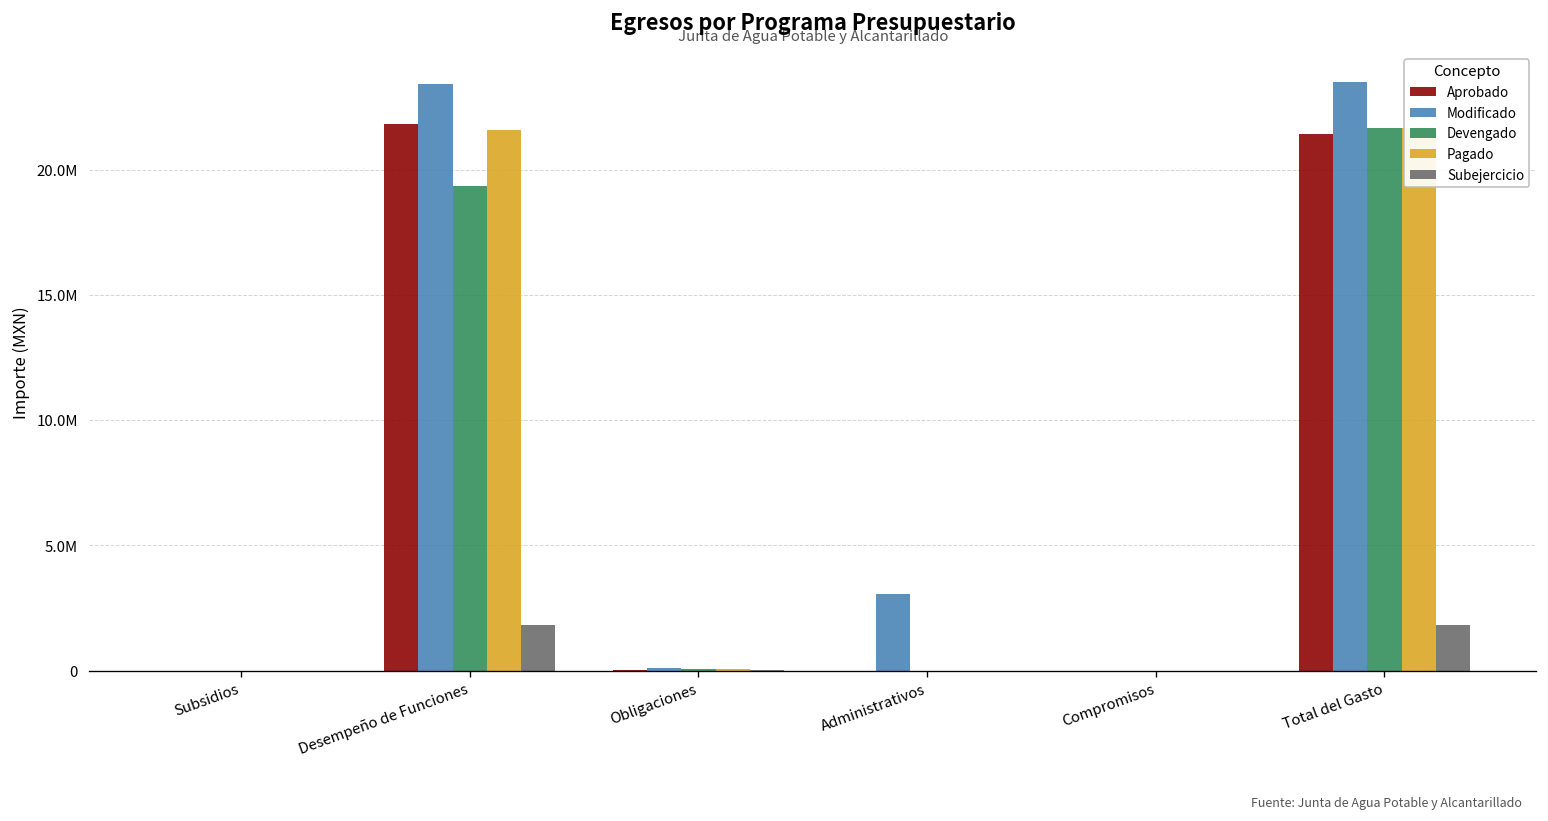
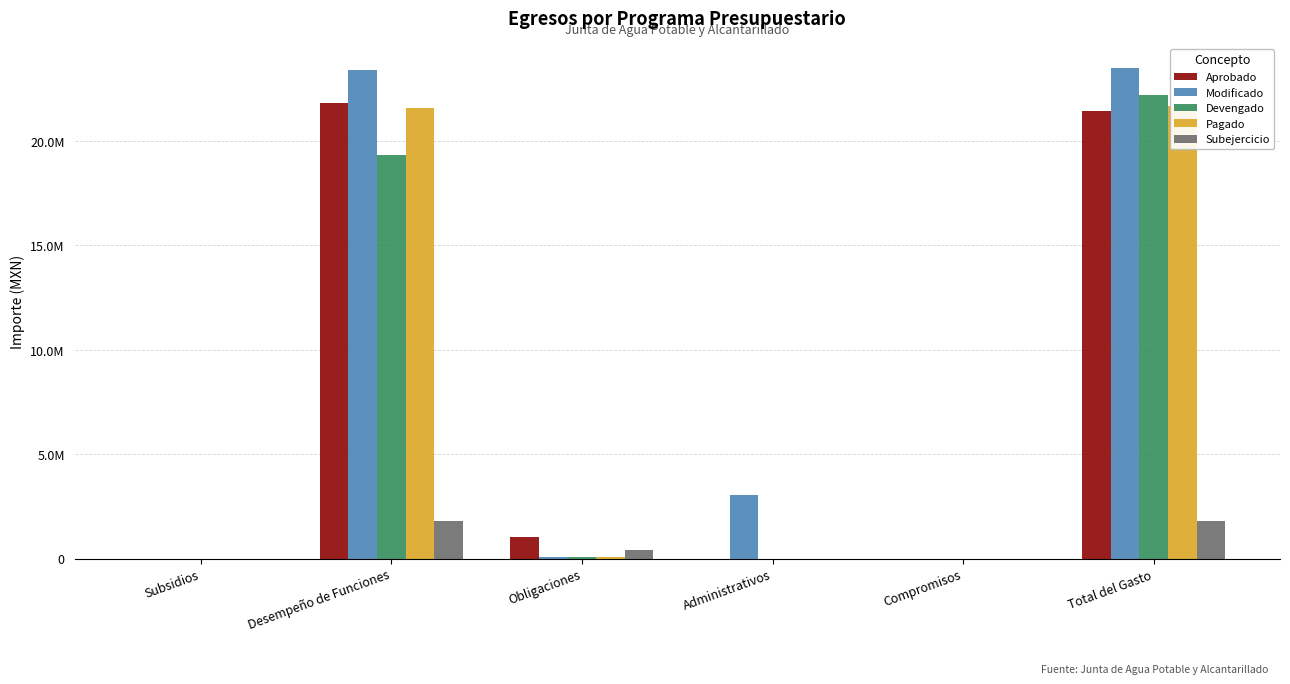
  {
    "Aprobado": {
      "Subsidios": 0,
      "Desempeño de Funciones": 21800000,
-     "Obligaciones": 0,
+     "Obligaciones": 1100000,
      "Administrativos": 0,
      "Compromisos": 0,
      "Total del Gasto": 21400000
    },
    "Modificado": {
      "Subsidios": 0,
      "Desempeño de Funciones": 23400000,
      "Administrativos": 3100000,
      "Compromisos": 0,
      "Total del Gasto": 23500000
    },
    "Devengado": {
      "Subsidios": 0,
      "Desempeño de Funciones": 19300000,
      "Administrativos": 0,
      "Compromisos": 0,
-     "Total del Gasto": 21700000
+     "Total del Gasto": 22200000
    },
    "Pagado": {
      "Subsidios": 0,
      "Desempeño de Funciones": 21600000,
      "Administrativos": 0,
      "Compromisos": 0
    },
    "Subejercicio": {
      "Subsidios": 0,
      "Desempeño de Funciones": 1800000,
-     "Obligaciones": 0,
+     "Obligaciones": 400000,
      "Administrativos": 0,
      "Compromisos": 0,
      "Total del Gasto": 1800000
    }
  }
